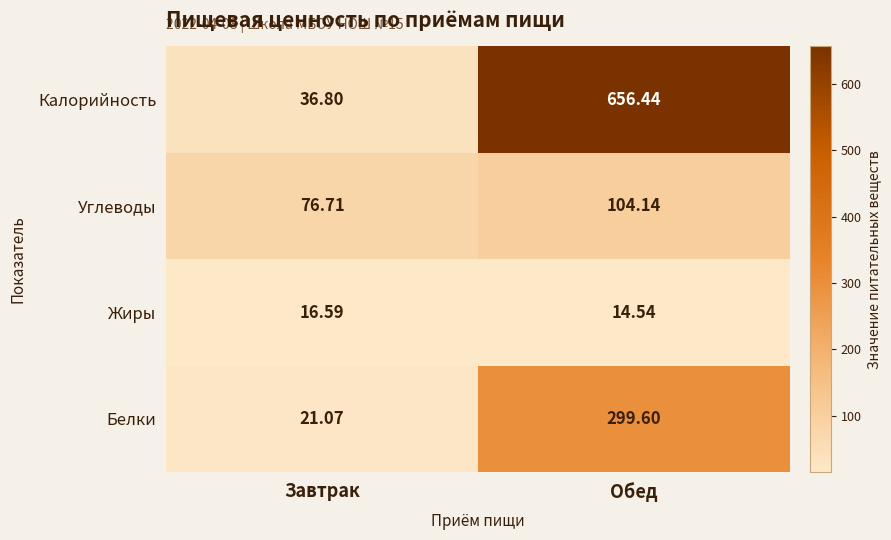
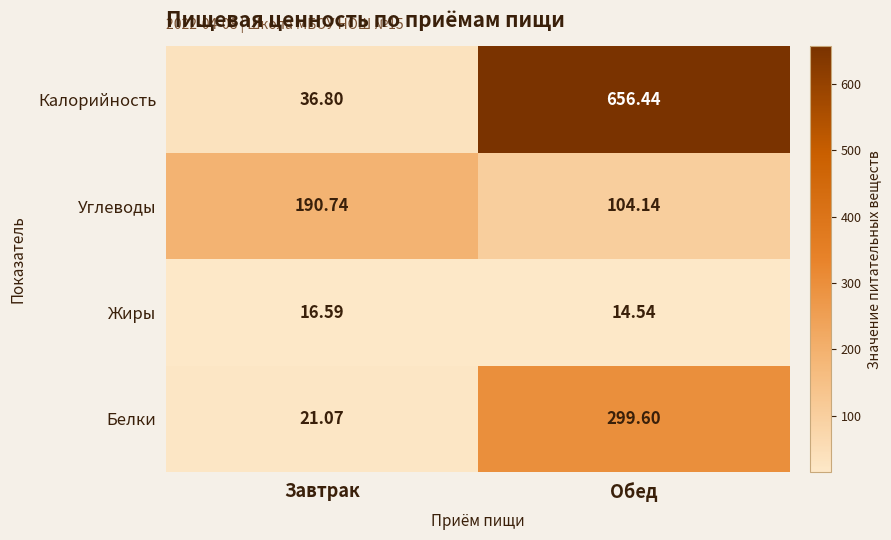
  {
    "Калорийность": {
      "Завтрак": 36.80,
      "Обед": 656.44
    },
    "Углеводы": {
-     "Завтрак": 76.71,
+     "Завтрак": 190.74,
      "Обед": 104.14
    },
    "Жиры": {
      "Завтрак": 16.59,
      "Обед": 14.54
    },
    "Белки": {
      "Завтрак": 21.07,
      "Обед": 299.60
    }
  }
